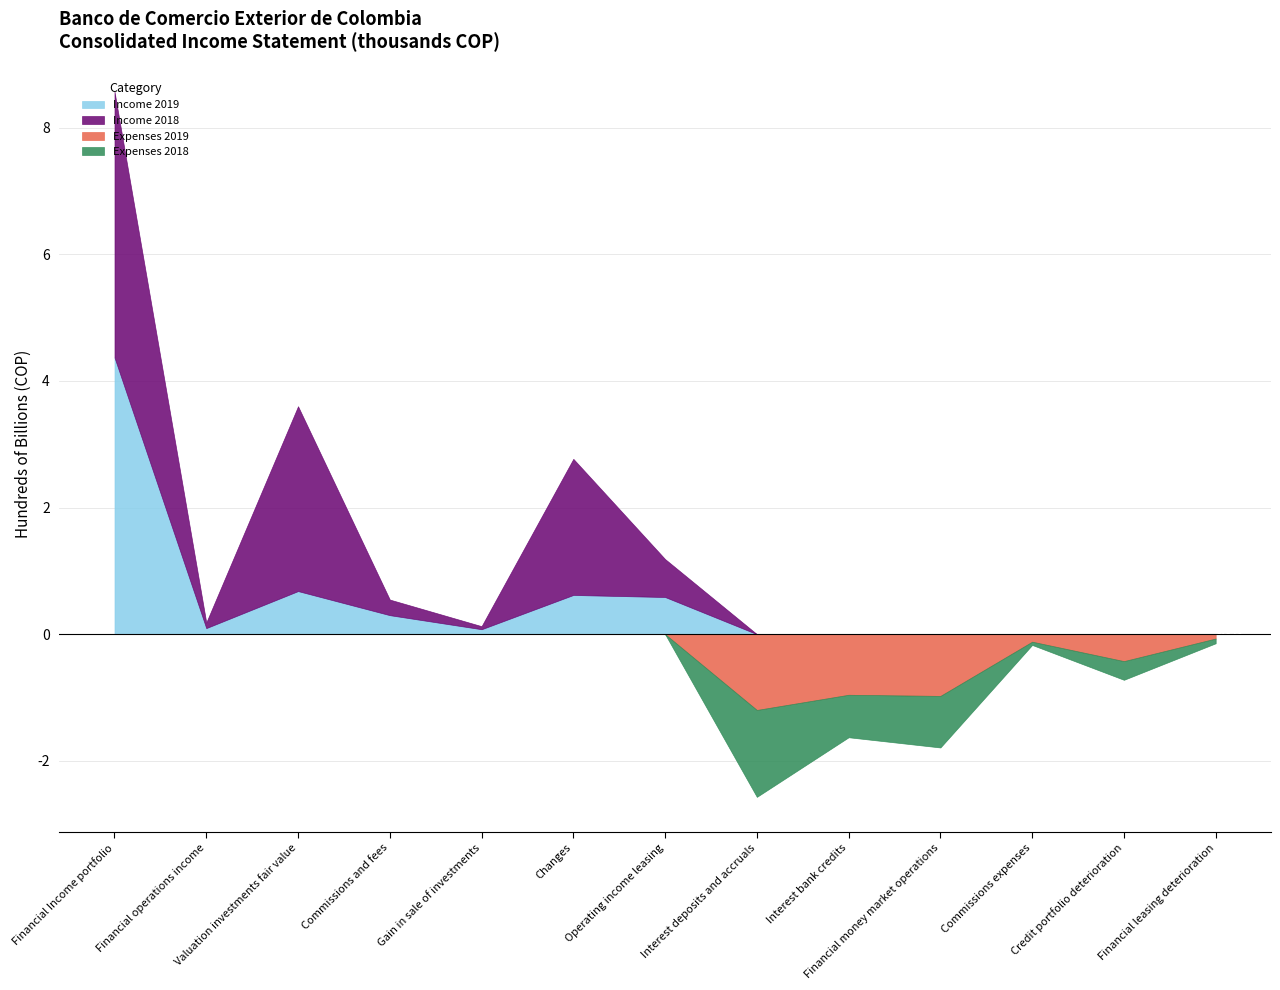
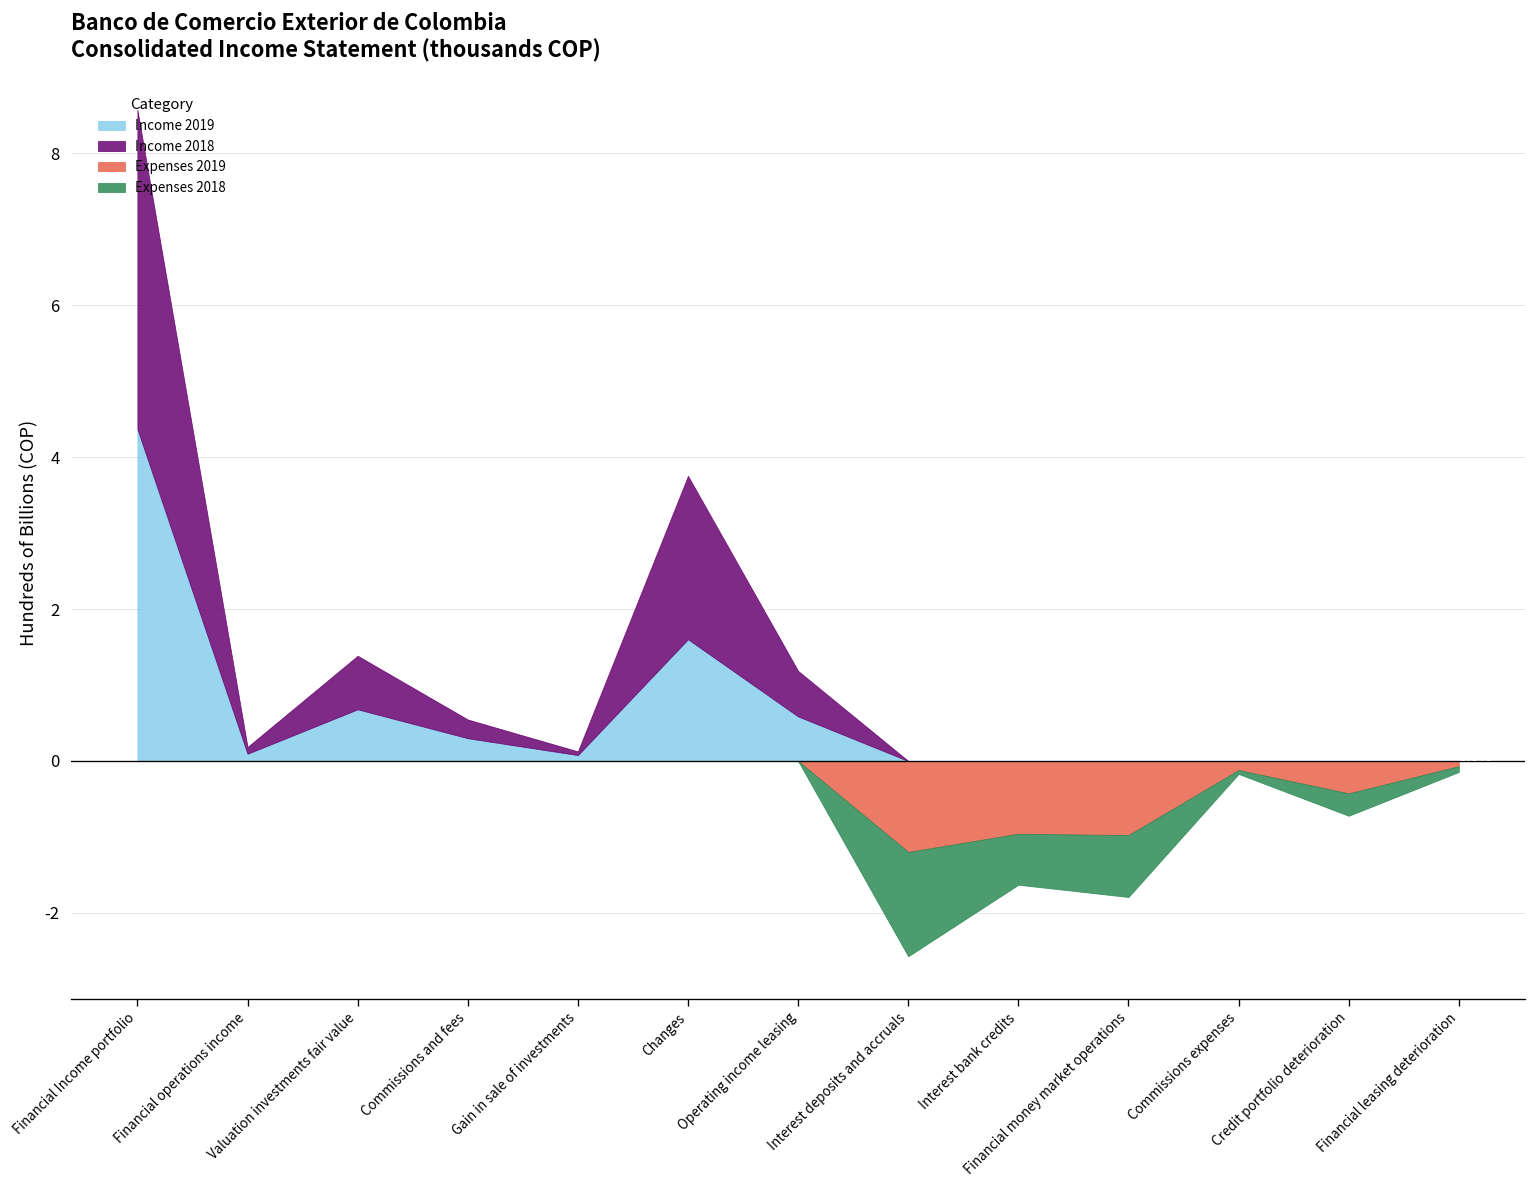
  {
    "Income 2019": {
      "Financial Income portfolio": 4.4,
      "Financial operations income": 0.1,
      "Valuation investments fair value": 0.7,
      "Commissions and fees": 0.3,
      "Gain in sale of investments": 0.1,
-     "Changes": 0.6,
+     "Changes": 1.6,
      "Operating income leasing": 0.6
    },
    "Income 2018": {
      "Financial Income portfolio": 4.2,
      "Financial operations income": 0.1,
-     "Valuation investments fair value": 2.9,
+     "Valuation investments fair value": 0.7,
      "Commissions and fees": 0.2,
      "Gain in sale of investments": 0.0,
      "Changes": 2.1,
      "Operating income leasing": 0.6
    }
  }
